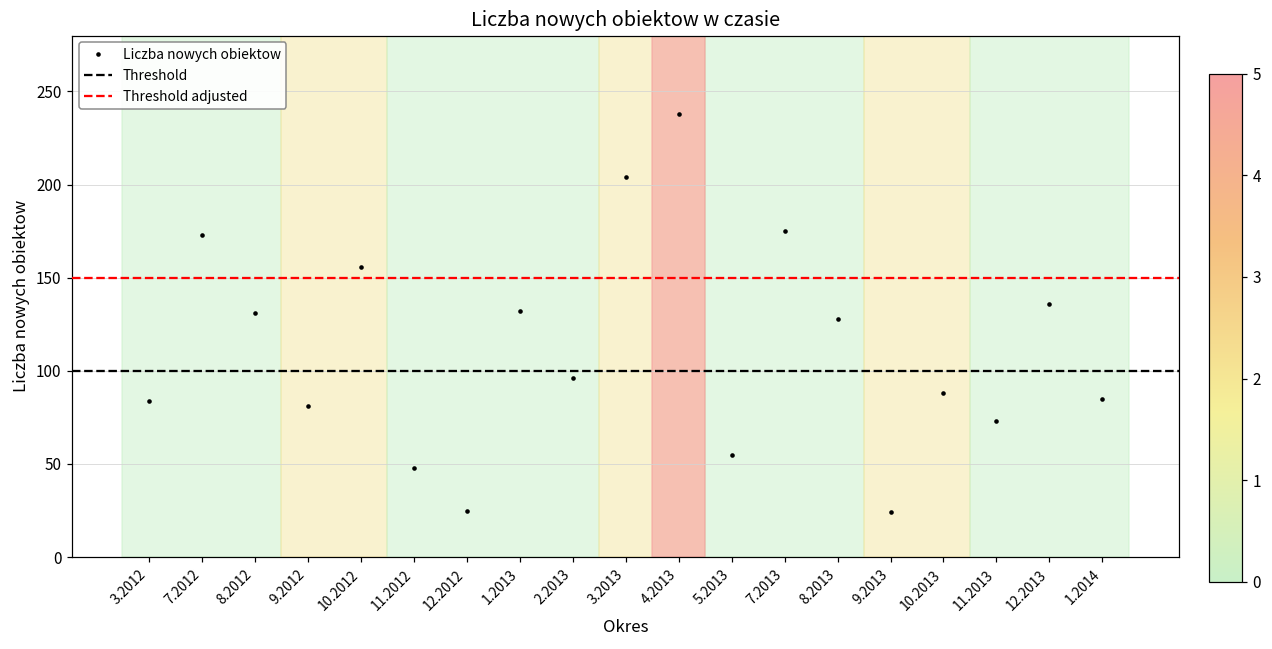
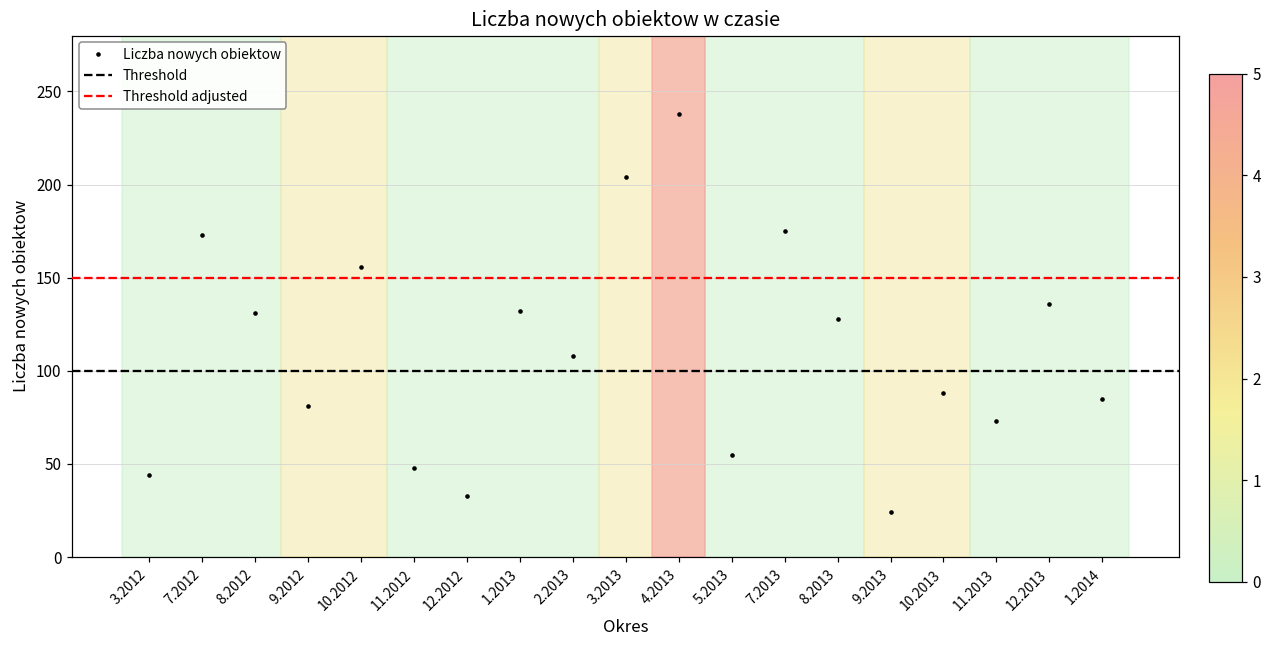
  {
-   "3.2012": 84,
+   "3.2012": 44,
    "7.2012": 173,
    "8.2012": 131,
    "9.2012": 81,
    "10.2012": 156,
    "11.2012": 48,
-   "12.2012": 25,
+   "12.2012": 33,
    "1.2013": 132,
-   "2.2013": 96,
+   "2.2013": 108,
    "3.2013": 204,
    "4.2013": 238,
    "5.2013": 55,
    "7.2013": 175,
    "8.2013": 128,
    "9.2013": 24,
    "10.2013": 88,
    "11.2013": 73,
    "12.2013": 136,
    "1.2014": 85
  }
